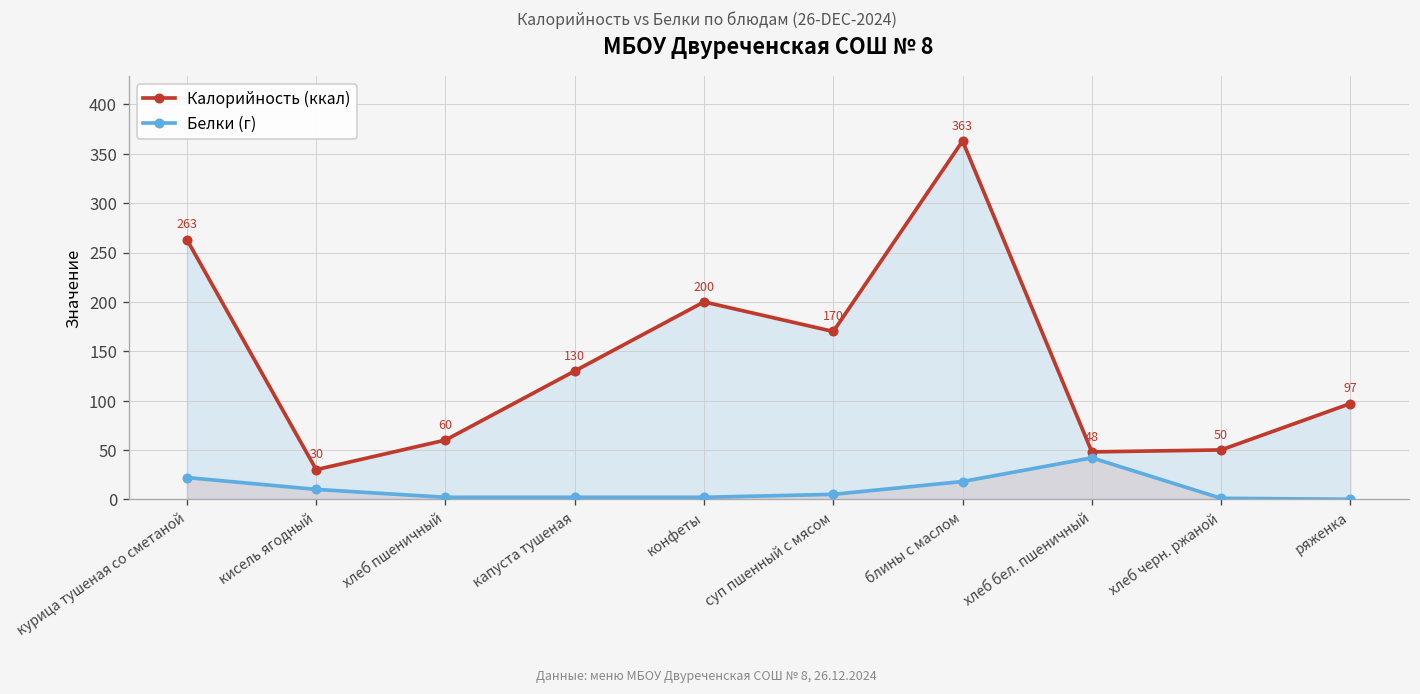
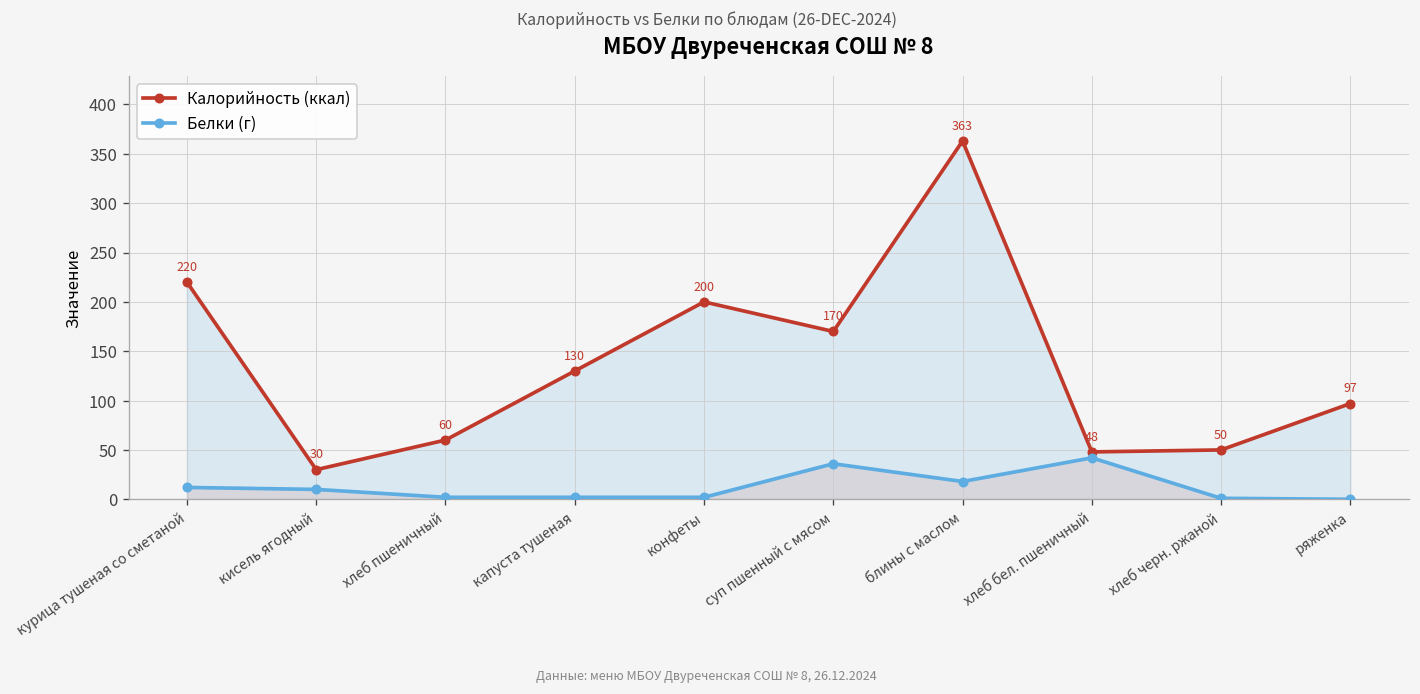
  {
    "Калорийность (ккал)": {
-     "курица тушеная со сметаной": 263,
+     "курица тушеная со сметаной": 220,
      "кисель ягодный": 30,
      "хлеб пшеничный": 60,
      "капуста тушеная": 130,
      "конфеты": 200,
      "суп пшенный с мясом": 170,
      "блины с маслом": 363,
      "хлеб бел. пшеничный": 48,
      "хлеб черн. ржаной": 50,
      "ряженка": 97
    },
    "Белки (г)": {
-     "курица тушеная со сметаной": 20,
+     "курица тушеная со сметаной": 10,
      "кисель ягодный": 10,
      "хлеб пшеничный": 0,
      "капуста тушеная": 0,
      "конфеты": 0,
-     "суп пшенный с мясом": 10,
+     "суп пшенный с мясом": 40,
      "блины с маслом": 20,
      "хлеб бел. пшеничный": 40,
      "хлеб черн. ржаной": 0,
      "ряженка": 0
    }
  }
